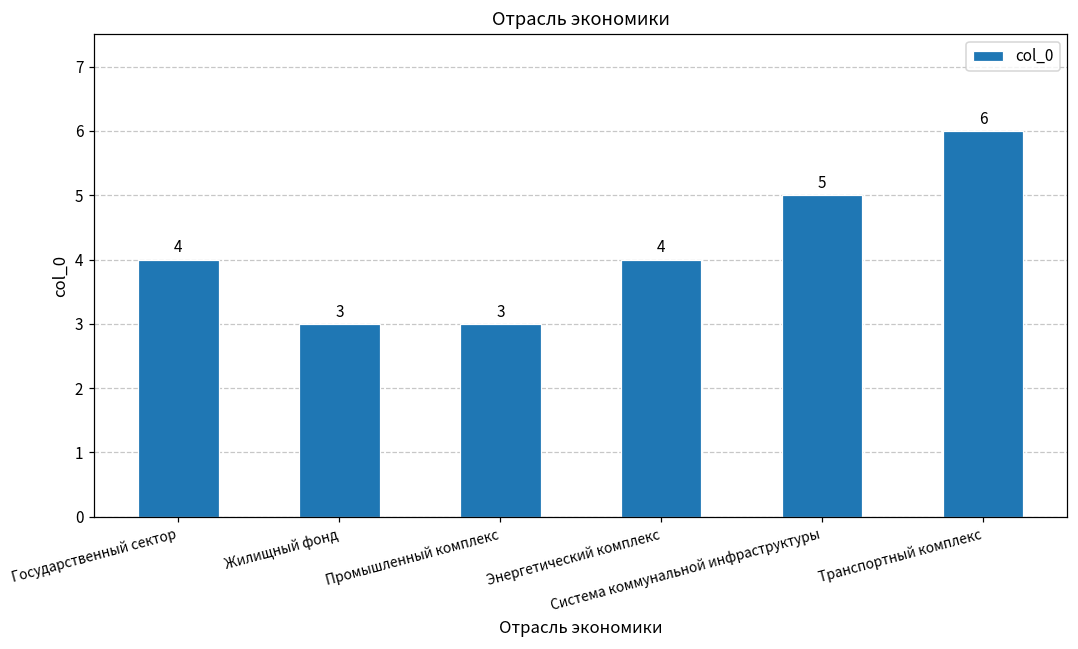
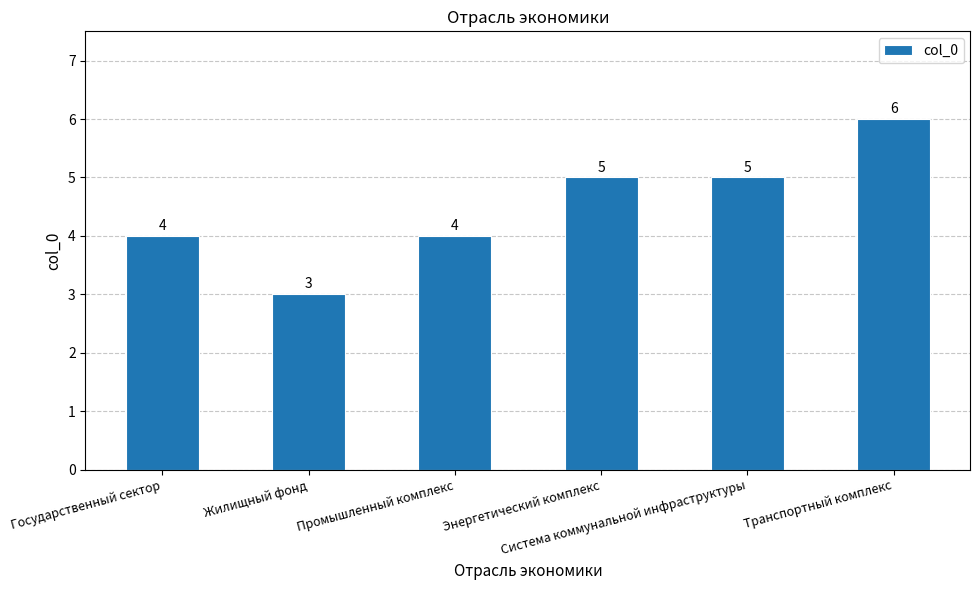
  {
    "Государственный сектор": 4,
    "Жилищный фонд": 3,
-   "Промышленный комплекс": 3,
-   "Энергетический комплекс": 4,
+   "Промышленный комплекс": 4,
+   "Энергетический комплекс": 5,
    "Система коммунальной инфраструктуры": 5,
    "Транспортный комплекс": 6
  }
